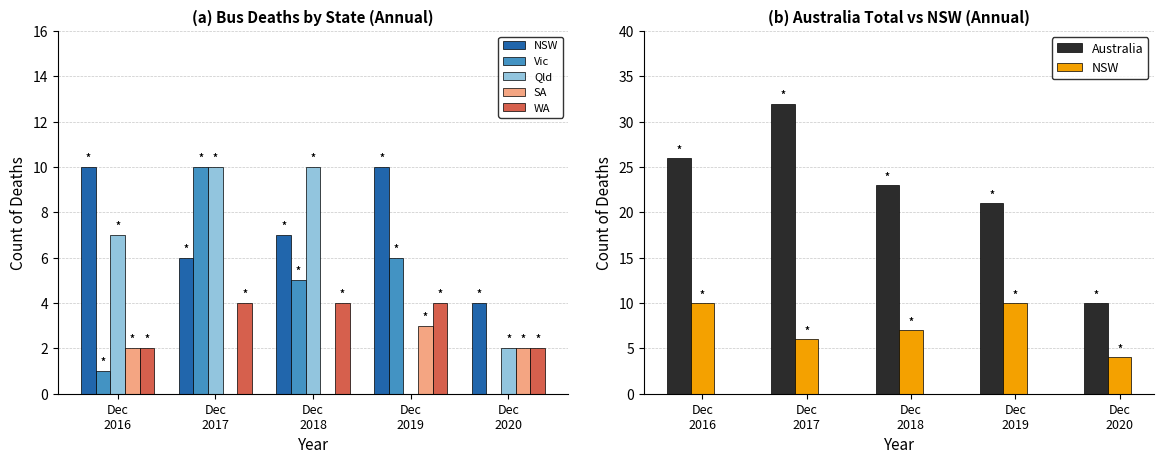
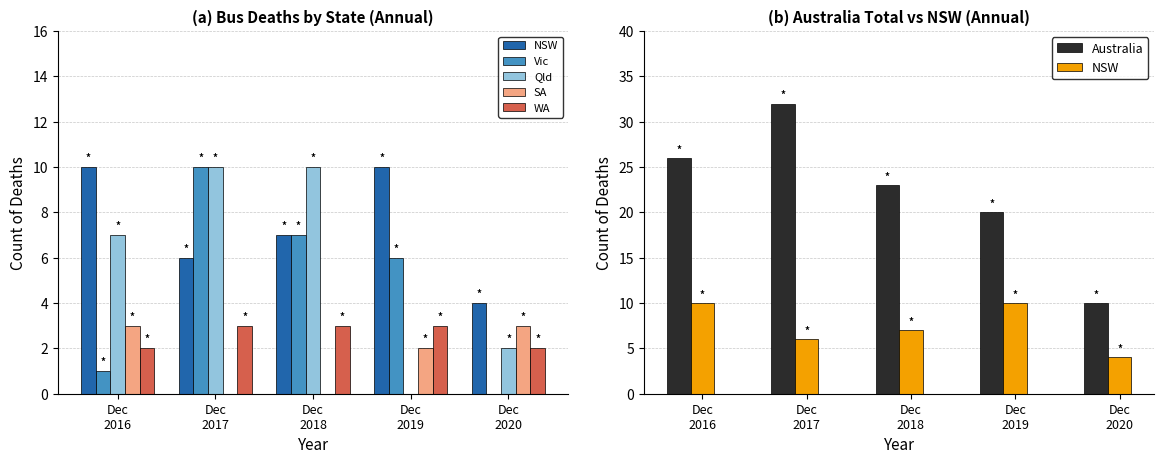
  {
    "(a) Bus Deaths by State (Annual)": {
      "Vic": {
        "Dec 2016": 1,
        "Dec 2017": 10,
-       "Dec 2018": 5,
+       "Dec 2018": 7,
        "Dec 2019": 6,
        "Dec 2020": 0
      },
      "Qld": {
        "Dec 2016": 7,
        "Dec 2017": 10,
        "Dec 2018": 10,
        "Dec 2019": 0,
        "Dec 2020": 2
      },
      "SA": {
-       "Dec 2016": 2,
+       "Dec 2016": 3,
        "Dec 2017": 0,
        "Dec 2018": 0,
-       "Dec 2019": 3,
-       "Dec 2020": 2
+       "Dec 2019": 2,
+       "Dec 2020": 3
      },
      "WA": {
        "Dec 2016": 2,
-       "Dec 2017": 4,
-       "Dec 2018": 4,
-       "Dec 2019": 4,
+       "Dec 2017": 3,
+       "Dec 2018": 3,
+       "Dec 2019": 3,
        "Dec 2020": 2
      }
    },
    "(b) Australia Total vs NSW (Annual)": {
      "Australia": {
        "Dec 2016": 26,
        "Dec 2017": 32,
        "Dec 2018": 23,
-       "Dec 2019": 21,
+       "Dec 2019": 20,
        "Dec 2020": 10
      },
      "NSW": {
        "Dec 2016": 10,
        "Dec 2017": 6,
        "Dec 2018": 7,
        "Dec 2019": 10,
        "Dec 2020": 4
      }
    }
  }
